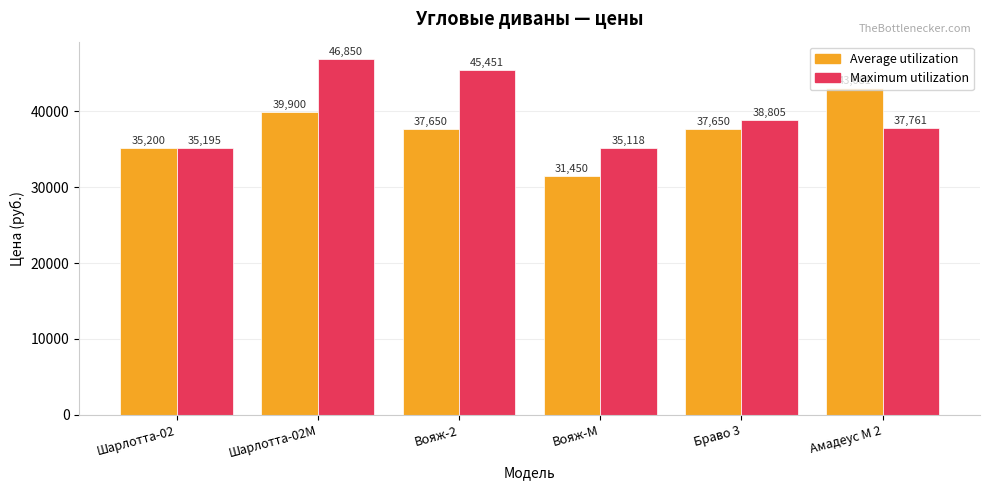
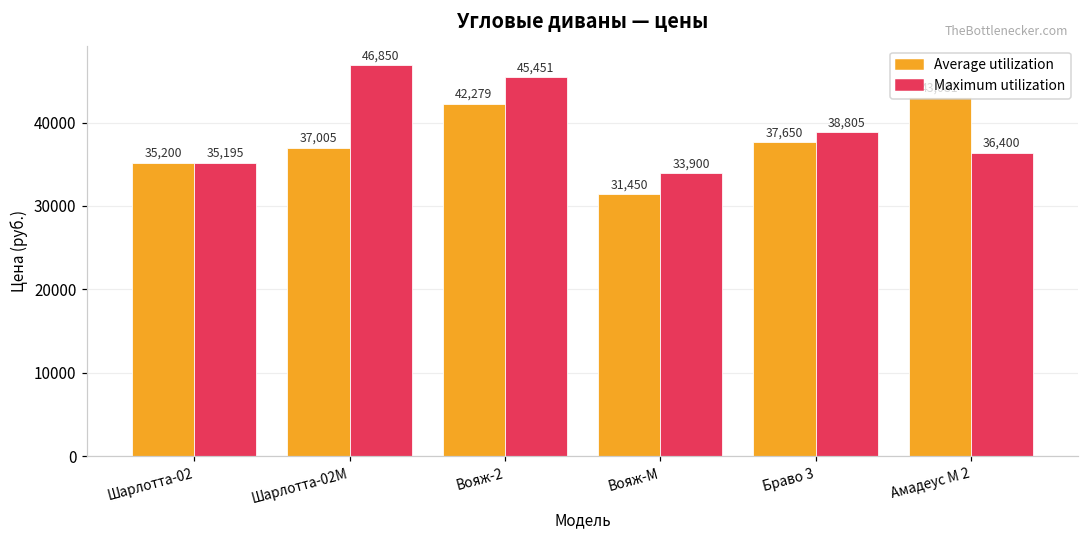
  {
    "Average utilization": {
      "Шарлотта-02": "35,200",
-     "Шарлотта-02М": "39,900",
-     "Вояж-2": "37,650",
+     "Шарлотта-02М": "37,005",
+     "Вояж-2": "42,279",
      "Вояж-М": "31,450",
      "Браво 3": "37,650"
    },
    "Maximum utilization": {
      "Шарлотта-02": "35,195",
      "Шарлотта-02М": "46,850",
      "Вояж-2": "45,451",
-     "Вояж-М": "35,118",
+     "Вояж-М": "33,900",
      "Браво 3": "38,805",
-     "Амадеус М 2": "37,761"
+     "Амадеус М 2": "36,400"
    }
  }
